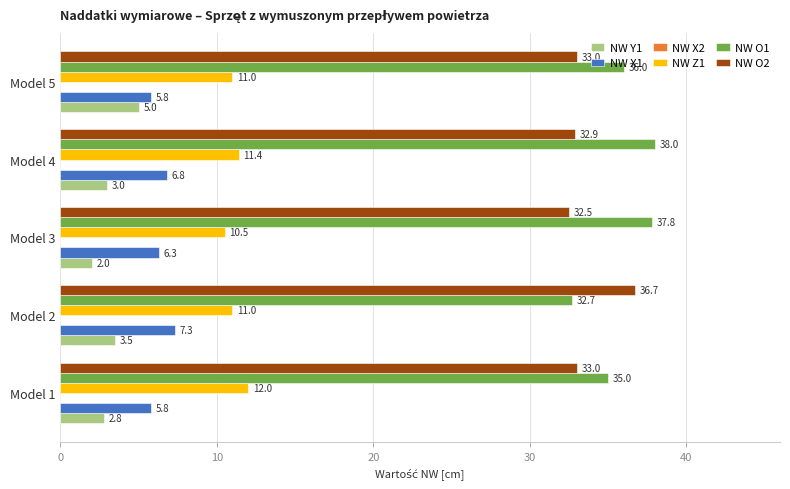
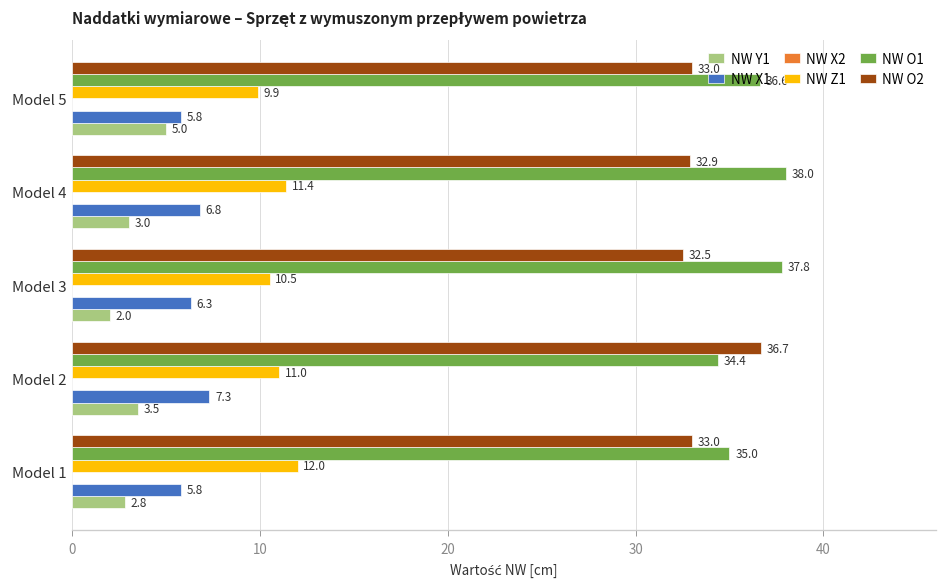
  {
    "NW Y1": {
      "Model 5": 5.0,
      "Model 4": 3.0,
      "Model 3": 2.0,
      "Model 2": 3.5,
      "Model 1": 2.8
    },
    "NW X1": {
      "Model 5": 5.8,
      "Model 4": 6.8,
      "Model 3": 6.3,
      "Model 2": 7.3,
      "Model 1": 5.8
    },
    "NW X2": {
      "Model 5": 0.0,
      "Model 4": 0.0,
      "Model 3": 0.0,
      "Model 2": 0.0,
      "Model 1": 0.0
    },
    "NW Z1": {
-     "Model 5": 11.0,
+     "Model 5": 9.9,
      "Model 4": 11.4,
      "Model 3": 10.5,
      "Model 2": 11.0,
      "Model 1": 12.0
    },
    "NW O1": {
-     "Model 5": 36.0,
+     "Model 5": 36.6,
      "Model 4": 38.0,
      "Model 3": 37.8,
-     "Model 2": 32.7,
+     "Model 2": 34.4,
      "Model 1": 35.0
    },
    "NW O2": {
      "Model 5": 33.0,
      "Model 4": 32.9,
      "Model 3": 32.5,
      "Model 2": 36.7,
      "Model 1": 33.0
    }
  }
